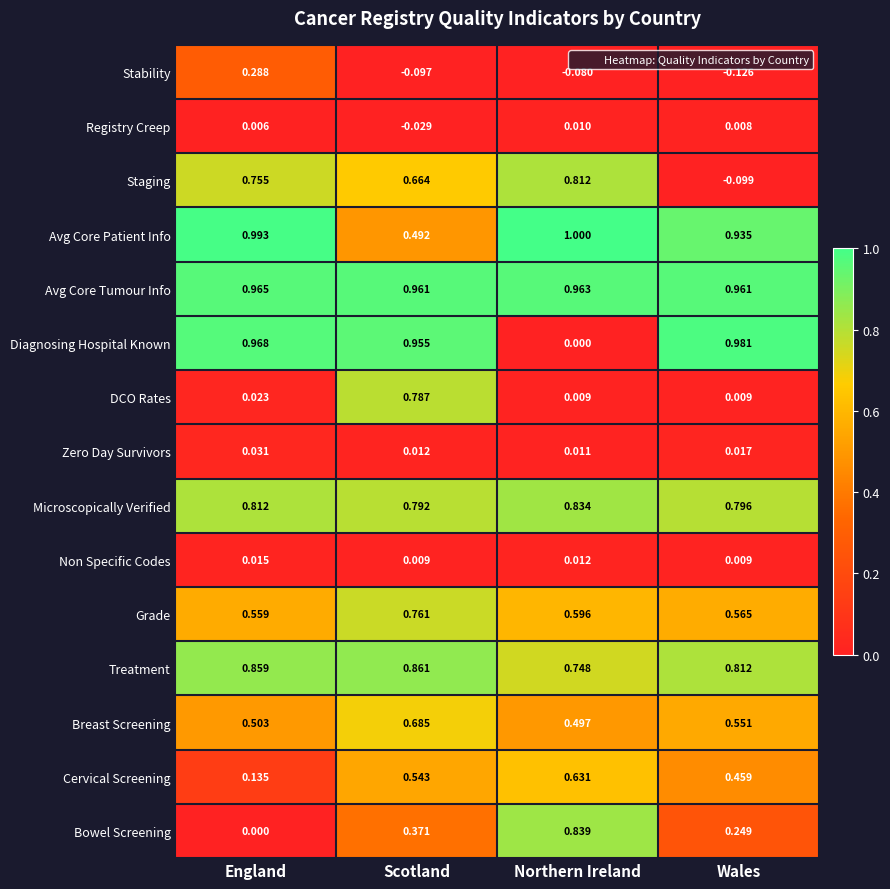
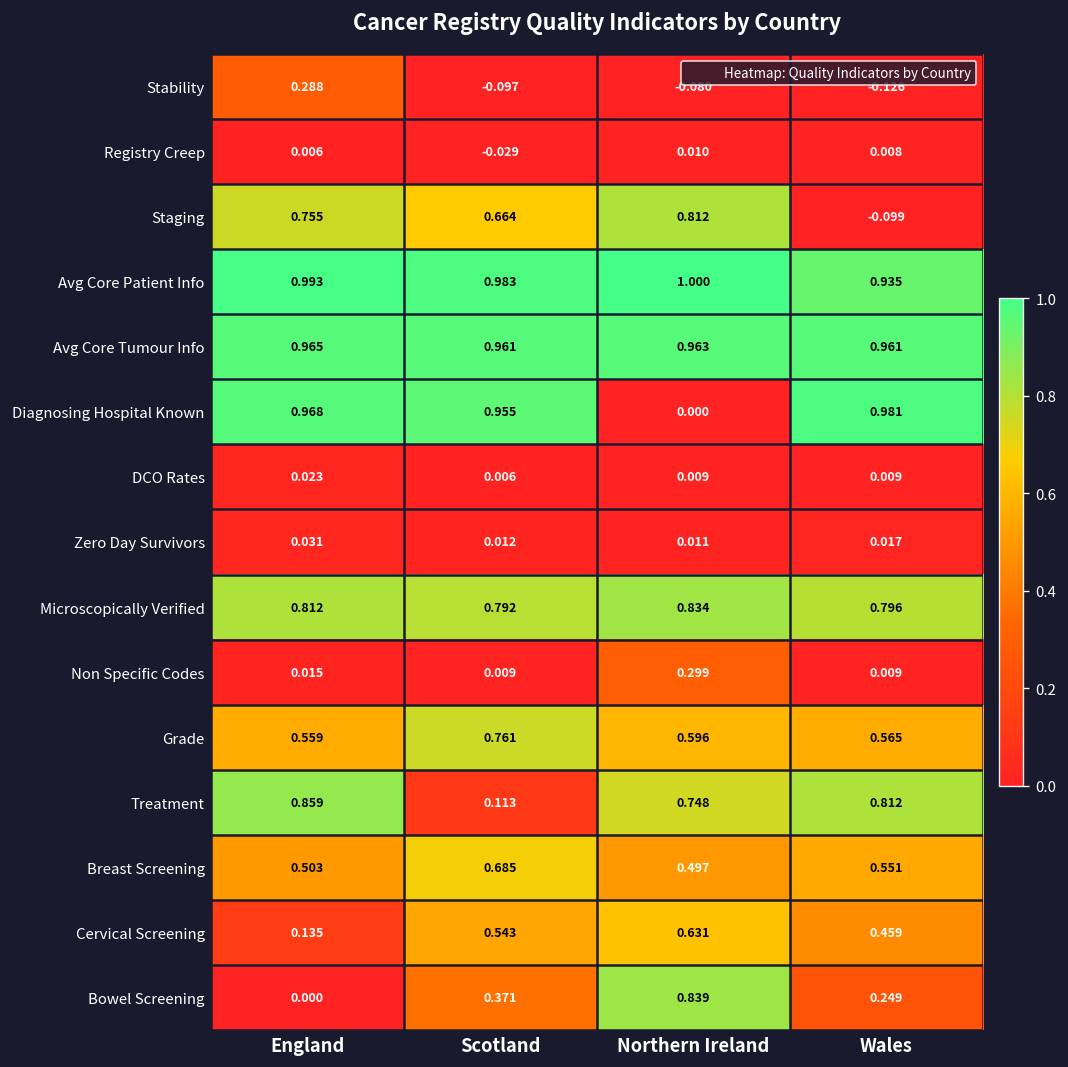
  {
    "Stability": {
      "England": 0.288,
      "Scotland": -0.097
    },
    "Registry Creep": {
      "England": 0.006,
      "Scotland": -0.029,
      "Northern Ireland": 0.010,
      "Wales": 0.008
    },
    "Staging": {
      "England": 0.755,
      "Scotland": 0.664,
      "Northern Ireland": 0.812,
      "Wales": -0.099
    },
    "Avg Core Patient Info": {
      "England": 0.993,
-     "Scotland": 0.492,
+     "Scotland": 0.983,
      "Northern Ireland": 1.000,
      "Wales": 0.935
    },
    "Avg Core Tumour Info": {
      "England": 0.965,
      "Scotland": 0.961,
      "Northern Ireland": 0.963,
      "Wales": 0.961
    },
    "Diagnosing Hospital Known": {
      "England": 0.968,
      "Scotland": 0.955,
      "Northern Ireland": 0.000,
      "Wales": 0.981
    },
    "DCO Rates": {
      "England": 0.023,
-     "Scotland": 0.787,
+     "Scotland": 0.006,
      "Northern Ireland": 0.009,
      "Wales": 0.009
    },
    "Zero Day Survivors": {
      "England": 0.031,
      "Scotland": 0.012,
      "Northern Ireland": 0.011,
      "Wales": 0.017
    },
    "Microscopically Verified": {
      "England": 0.812,
      "Scotland": 0.792,
      "Northern Ireland": 0.834,
      "Wales": 0.796
    },
    "Non Specific Codes": {
      "England": 0.015,
      "Scotland": 0.009,
-     "Northern Ireland": 0.012,
+     "Northern Ireland": 0.299,
      "Wales": 0.009
    },
    "Grade": {
      "England": 0.559,
      "Scotland": 0.761,
      "Northern Ireland": 0.596,
      "Wales": 0.565
    },
    "Treatment": {
      "England": 0.859,
-     "Scotland": 0.861,
+     "Scotland": 0.113,
      "Northern Ireland": 0.748,
      "Wales": 0.812
    },
    "Breast Screening": {
      "England": 0.503,
      "Scotland": 0.685,
      "Northern Ireland": 0.497,
      "Wales": 0.551
    },
    "Cervical Screening": {
      "England": 0.135,
      "Scotland": 0.543,
      "Northern Ireland": 0.631,
      "Wales": 0.459
    },
    "Bowel Screening": {
      "England": 0.000,
      "Scotland": 0.371,
      "Northern Ireland": 0.839,
      "Wales": 0.249
    }
  }
